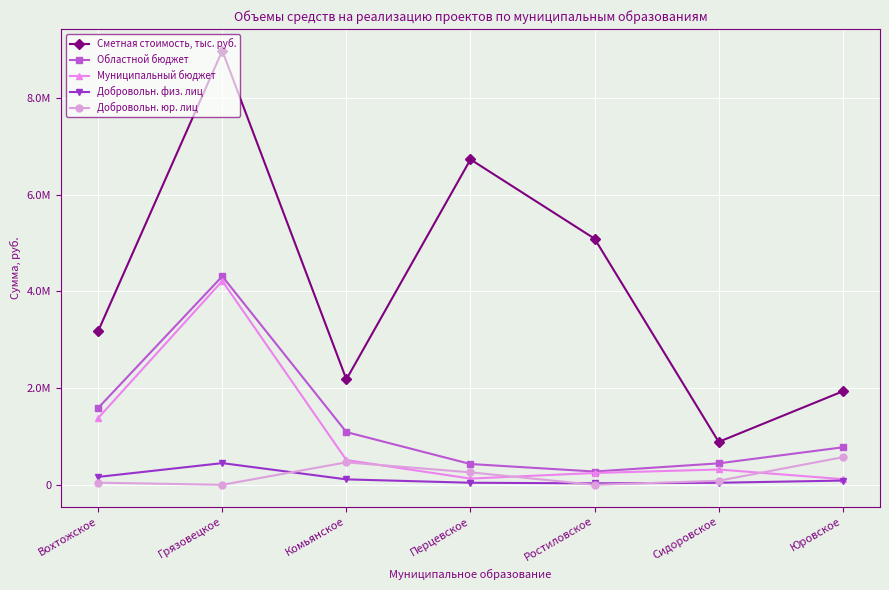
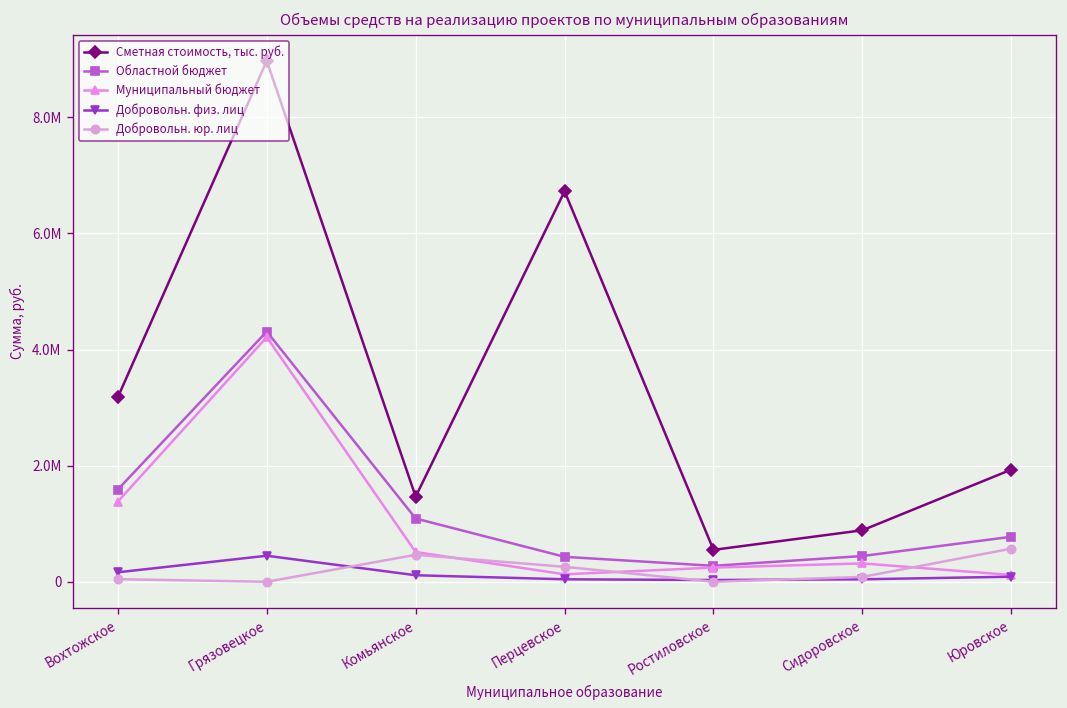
  {
    "Сметная стоимость, тыс. руб.": {
      "Вохтожское": 3200000,
-     "Комьянское": 2200000,
+     "Комьянское": 1500000,
      "Перцевское": 6700000,
-     "Ростиловское": 5100000,
+     "Ростиловское": 600000,
      "Сидоровское": 900000,
      "Юровское": 1900000
    }
  }
